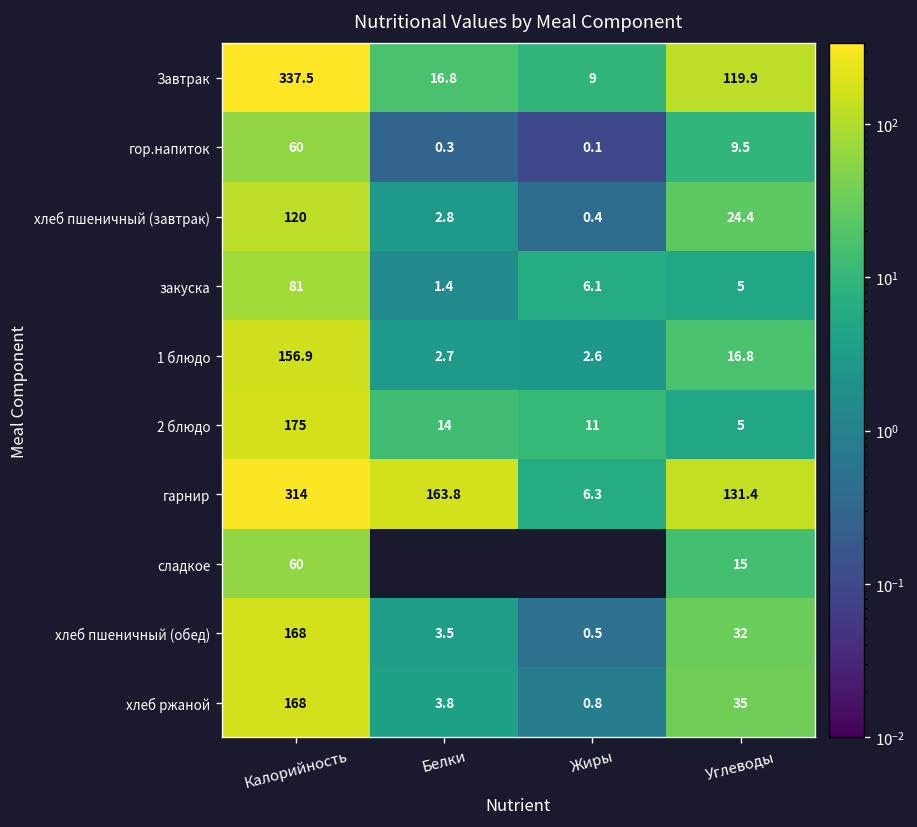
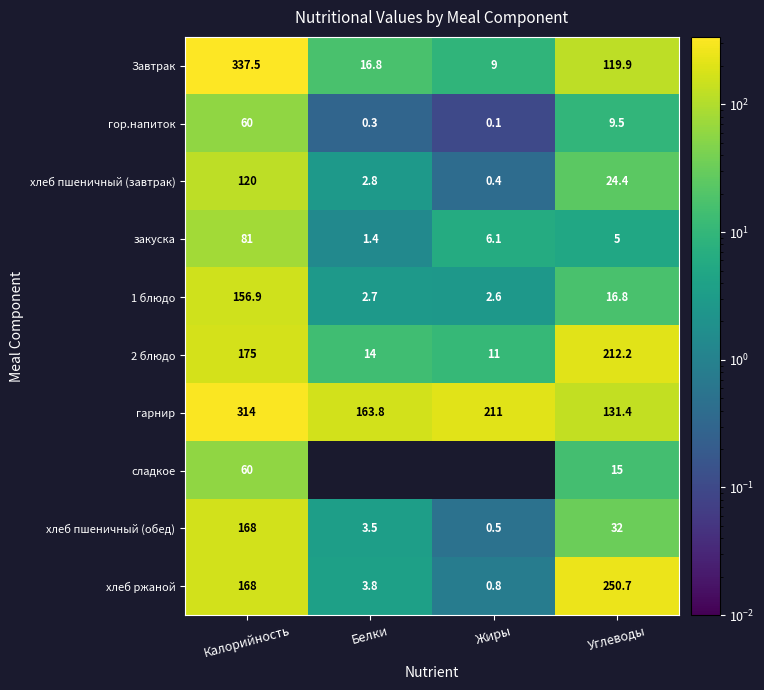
  {
    "Завтрак": {
      "Калорийность": 337.5,
      "Белки": 16.8,
      "Жиры": 9,
      "Углеводы": 119.9
    },
    "гор.напиток": {
      "Калорийность": 60,
      "Белки": 0.3,
      "Жиры": 0.1,
      "Углеводы": 9.5
    },
    "хлеб пшеничный (завтрак)": {
      "Калорийность": 120,
      "Белки": 2.8,
      "Жиры": 0.4,
      "Углеводы": 24.4
    },
    "закуска": {
      "Калорийность": 81,
      "Белки": 1.4,
      "Жиры": 6.1,
      "Углеводы": 5
    },
    "1 блюдо": {
      "Калорийность": 156.9,
      "Белки": 2.7,
      "Жиры": 2.6,
      "Углеводы": 16.8
    },
    "2 блюдо": {
      "Калорийность": 175,
      "Белки": 14,
      "Жиры": 11,
-     "Углеводы": 5
+     "Углеводы": 212.2
    },
    "гарнир": {
      "Калорийность": 314,
      "Белки": 163.8,
-     "Жиры": 6.3,
+     "Жиры": 211,
      "Углеводы": 131.4
    },
    "сладкое": {
      "Калорийность": 60,
      "Углеводы": 15
    },
    "хлеб пшеничный (обед)": {
      "Калорийность": 168,
      "Белки": 3.5,
      "Жиры": 0.5,
      "Углеводы": 32
    },
    "хлеб ржаной": {
      "Калорийность": 168,
      "Белки": 3.8,
      "Жиры": 0.8,
-     "Углеводы": 35
+     "Углеводы": 250.7
    }
  }
